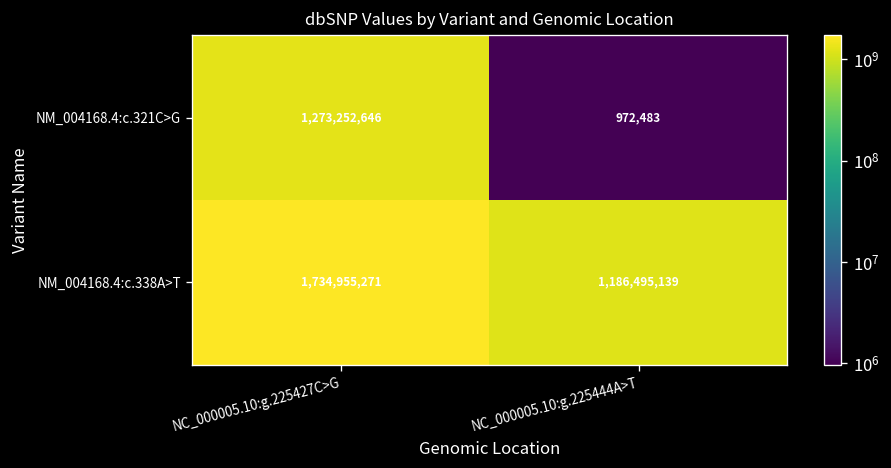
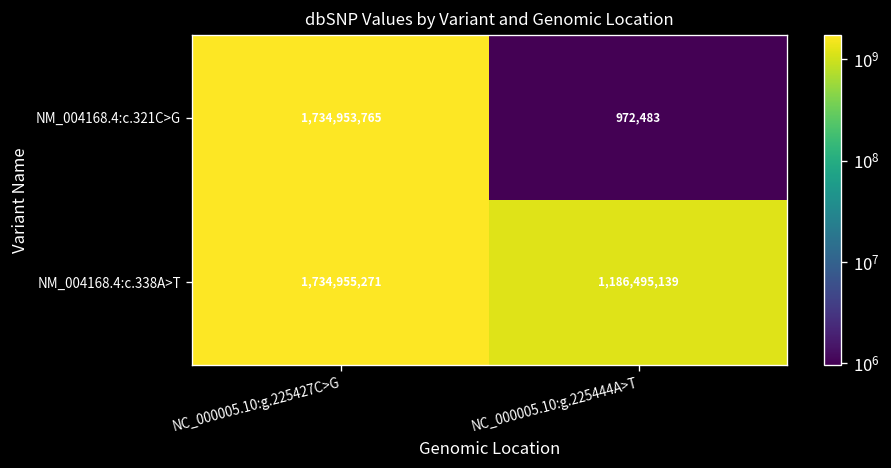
  {
    "NM_004168.4:c.321C>G": {
-     "NC_000005.10:g.225427C>G": "1,273,252,646",
+     "NC_000005.10:g.225427C>G": "1,734,953,765",
      "NC_000005.10:g.225444A>T": "972,483"
    },
    "NM_004168.4:c.338A>T": {
      "NC_000005.10:g.225427C>G": "1,734,955,271",
      "NC_000005.10:g.225444A>T": "1,186,495,139"
    }
  }
